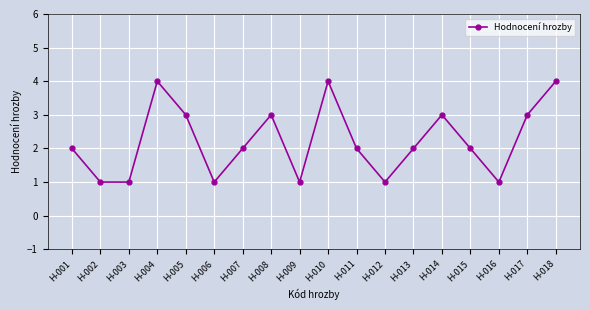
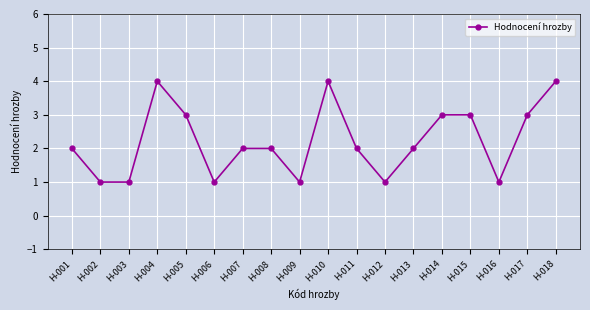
  {
    "H-001": 2,
    "H-002": 1,
    "H-003": 1,
    "H-004": 4,
    "H-005": 3,
    "H-006": 1,
    "H-007": 2,
-   "H-008": 3,
+   "H-008": 2,
    "H-009": 1,
    "H-010": 4,
    "H-011": 2,
    "H-012": 1,
    "H-013": 2,
    "H-014": 3,
-   "H-015": 2,
+   "H-015": 3,
    "H-016": 1,
    "H-017": 3,
    "H-018": 4
  }
